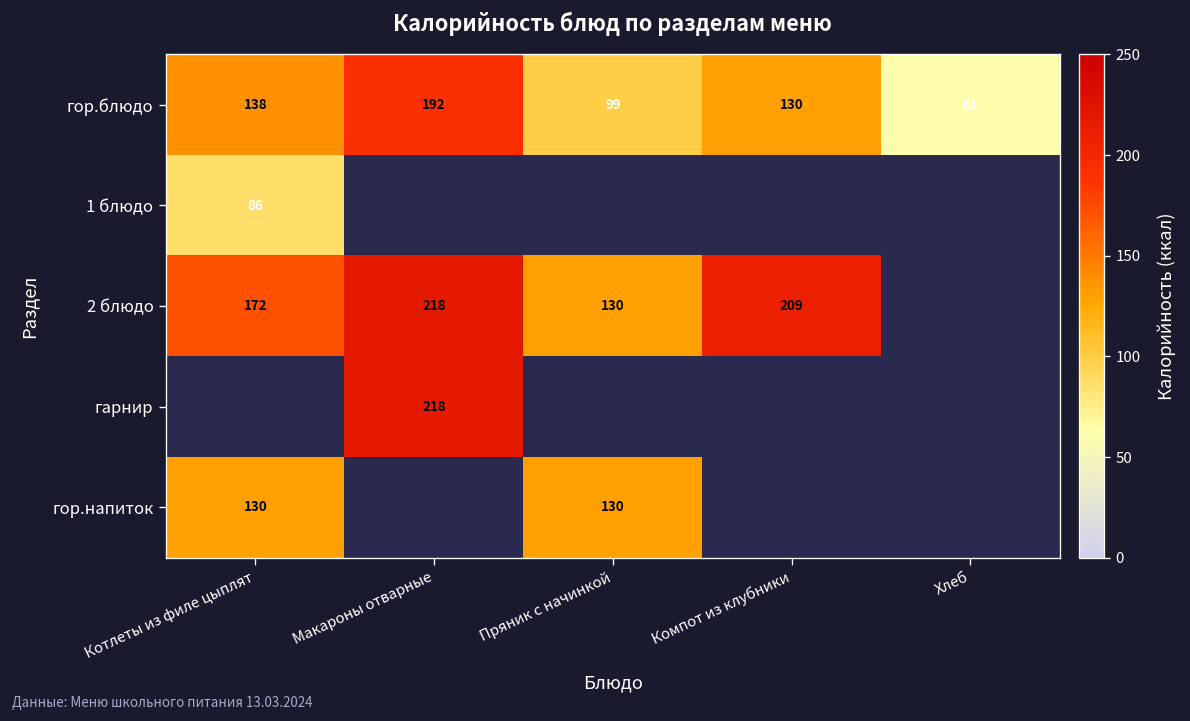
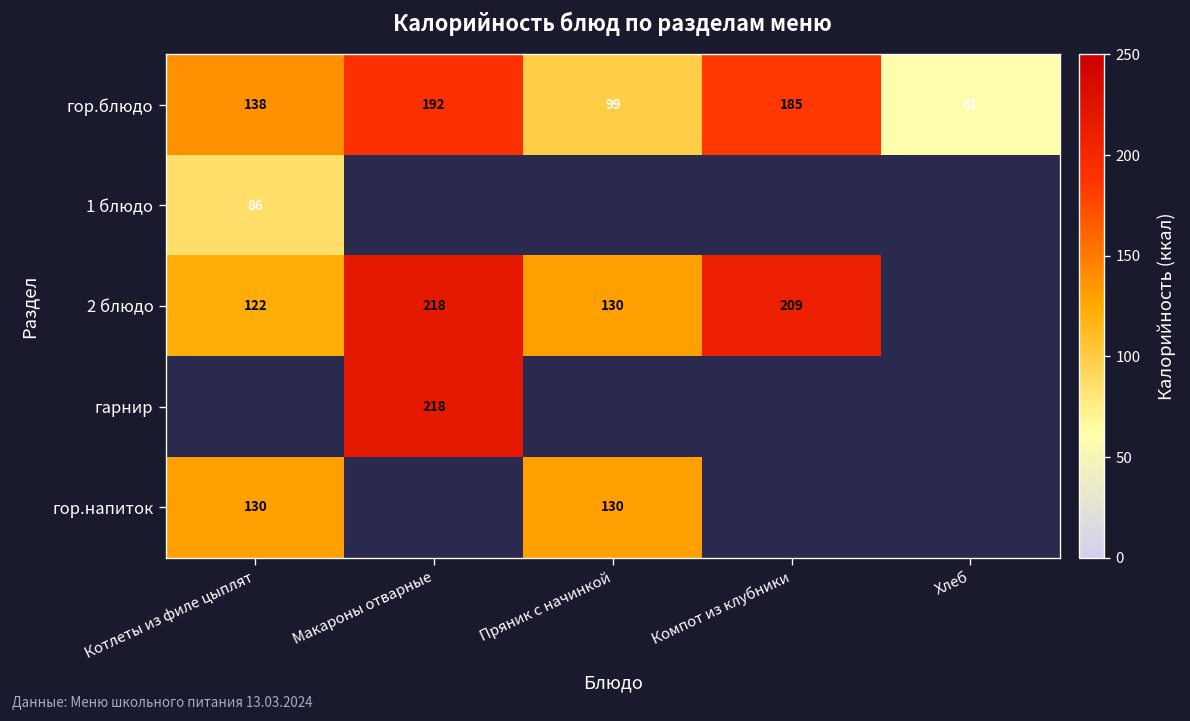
  {
    "гор.блюдо": {
      "Котлеты из филе цыплят": 138,
      "Макароны отварные": 192,
      "Пряник с начинкой": 99,
-     "Компот из клубники": 130,
+     "Компот из клубники": 185,
      "Хлеб": 61
    },
    "1 блюдо": {
      "Котлеты из филе цыплят": 86
    },
    "2 блюдо": {
-     "Котлеты из филе цыплят": 172,
+     "Котлеты из филе цыплят": 122,
      "Макароны отварные": 218,
      "Пряник с начинкой": 130,
      "Компот из клубники": 209
    },
    "гарнир": {
      "Макароны отварные": 218
    },
    "гор.напиток": {
      "Котлеты из филе цыплят": 130,
      "Пряник с начинкой": 130
    }
  }
